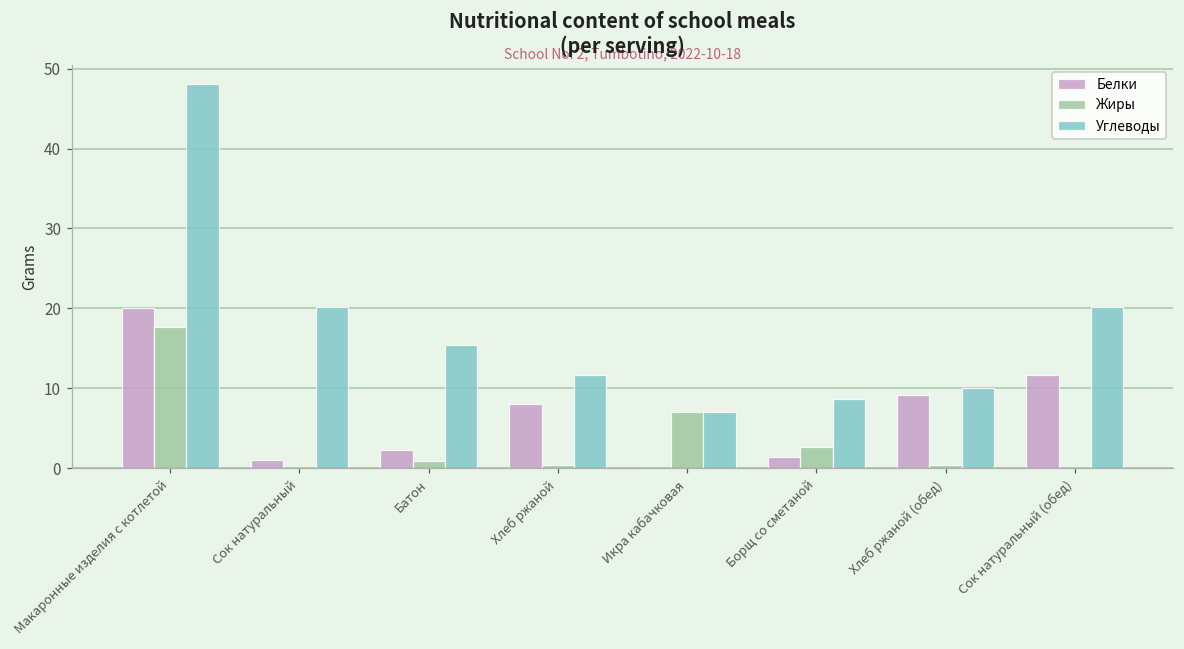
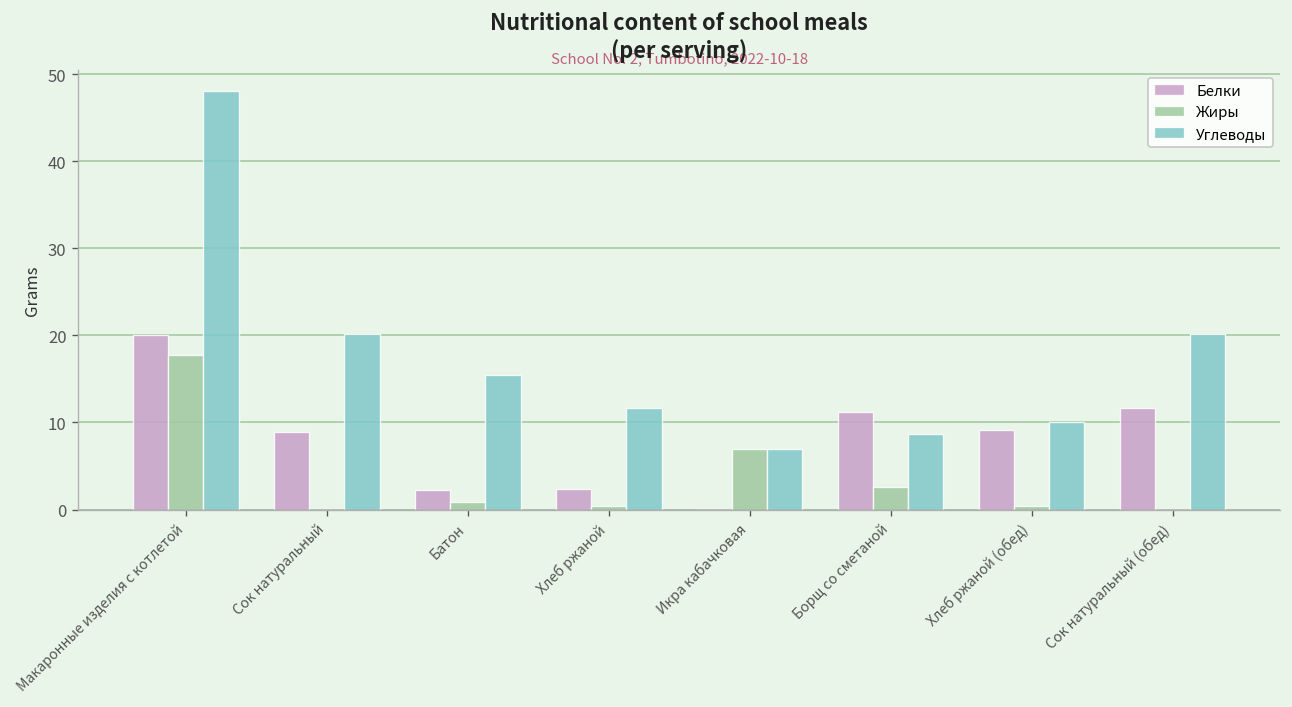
  {
    "Белки": {
      "Макаронные изделия с котлетой": 20,
-     "Сок натуральный": 1,
+     "Сок натуральный": 9,
      "Батон": 2,
-     "Хлеб ржаной": 8,
+     "Хлеб ржаной": 2,
      "Икра кабачковая": 0,
-     "Борщ со сметаной": 1,
+     "Борщ со сметаной": 11,
      "Хлеб ржаной (обед)": 9,
      "Сок натуральный (обед)": 12
    }
  }
